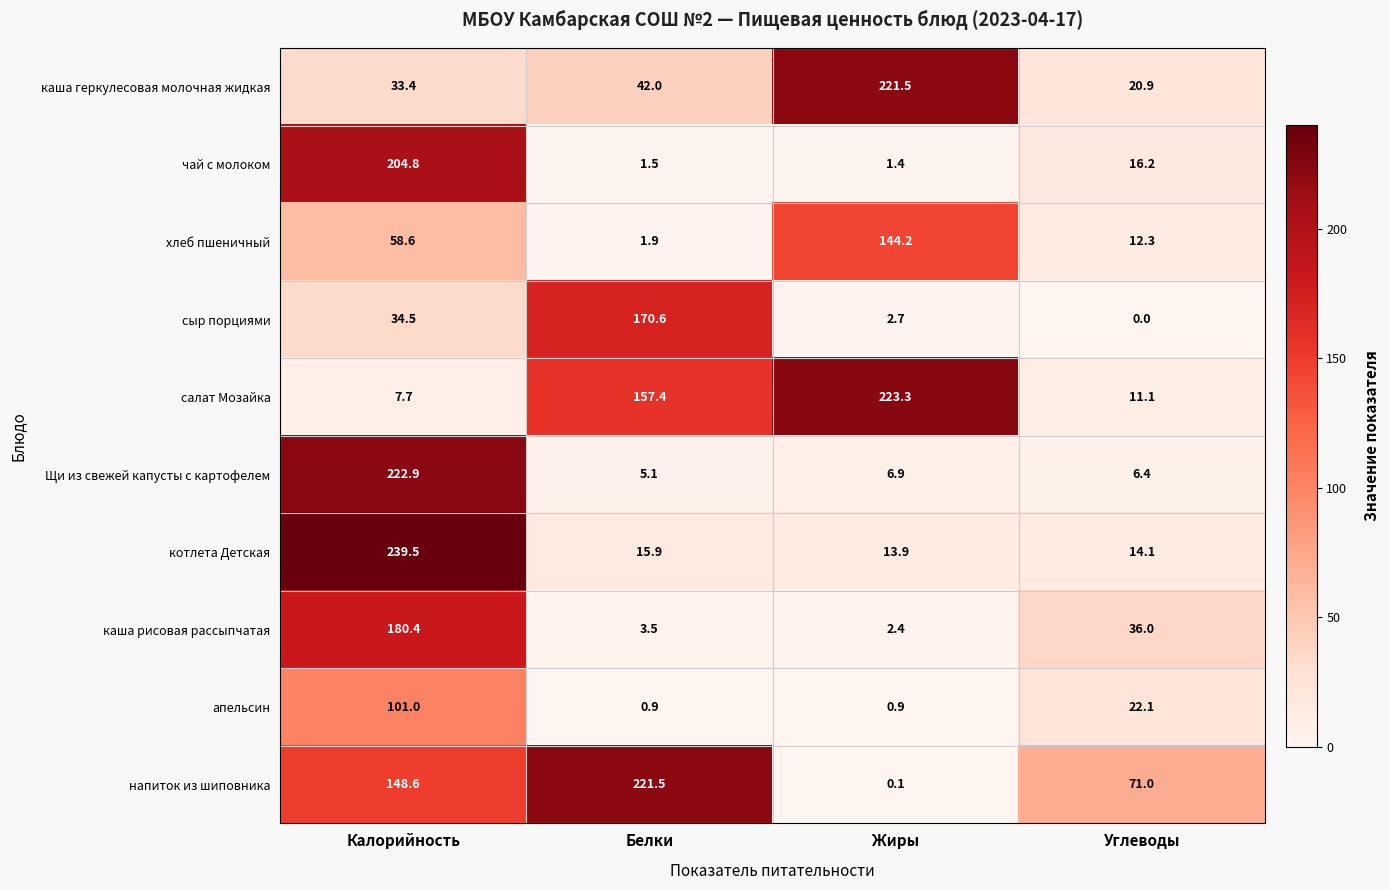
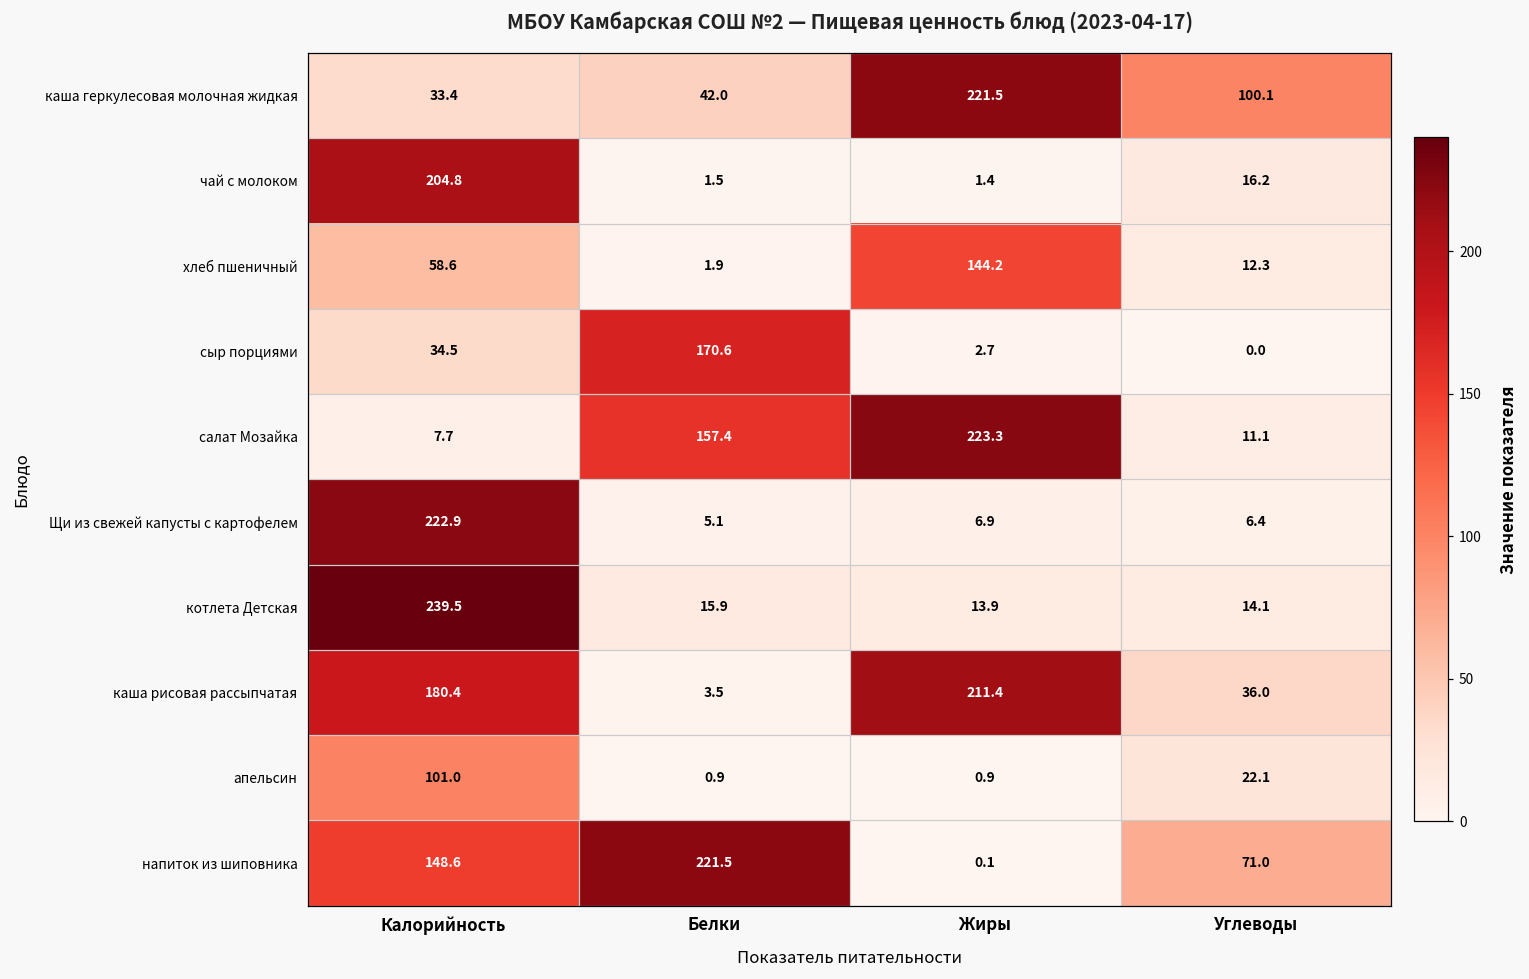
  {
    "каша геркулесовая молочная жидкая": {
-     "Углеводы": 20.9
+     "Углеводы": 100.1
    },
    "каша рисовая рассыпчатая": {
-     "Жиры": 2.4
+     "Жиры": 211.4
    }
  }
